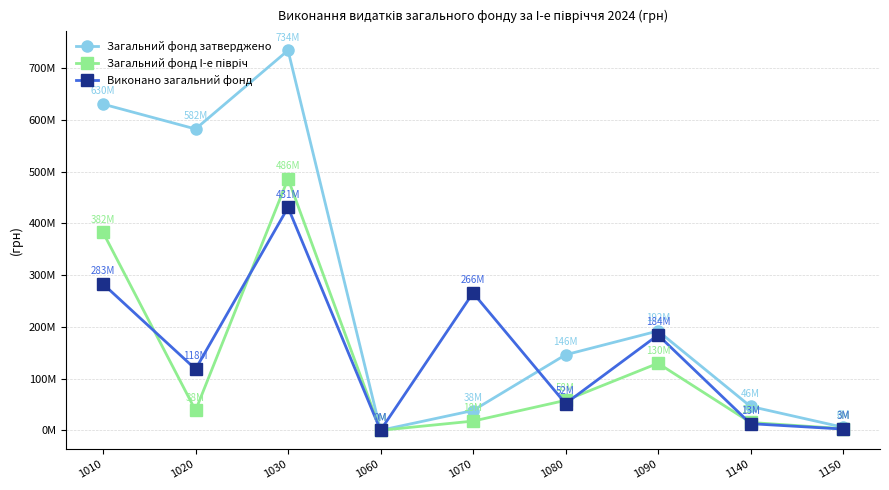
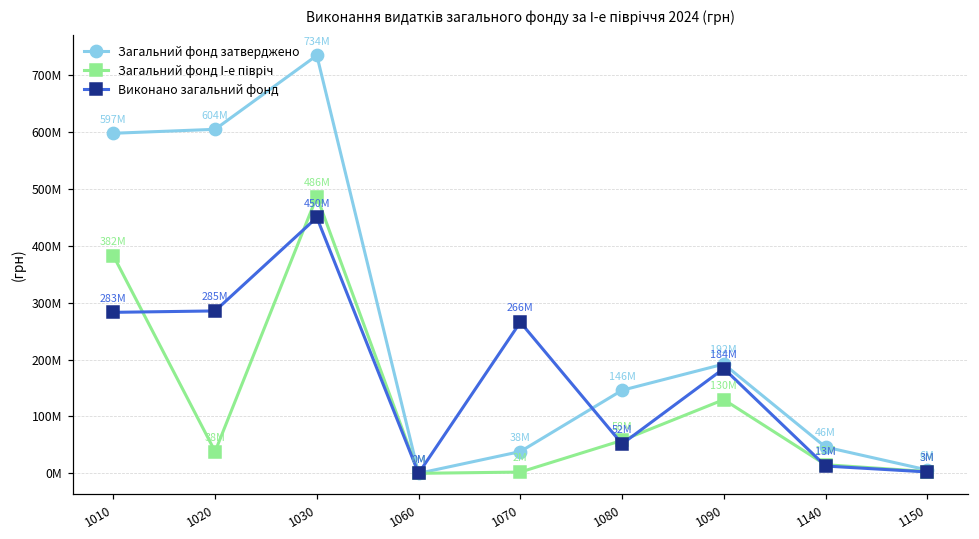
  {
    "Загальний фонд затверджено": {
-     "1010": "630M",
-     "1020": "582M",
+     "1010": "597M",
+     "1020": "604M",
      "1030": "734M",
      "1070": "38M",
      "1080": "146M",
      "1140": "46M"
    },
    "Загальний фонд І-е півріч": {
      "1010": "382M",
      "1020": "38M",
      "1030": "486M",
-     "1070": "18M",
+     "1070": "2M",
      "1090": "130M"
    },
    "Виконано загальний фонд": {
      "1010": "283M",
-     "1020": "118M",
-     "1030": "431M",
+     "1020": "285M",
+     "1030": "450M",
      "1070": "266M"
    }
  }
